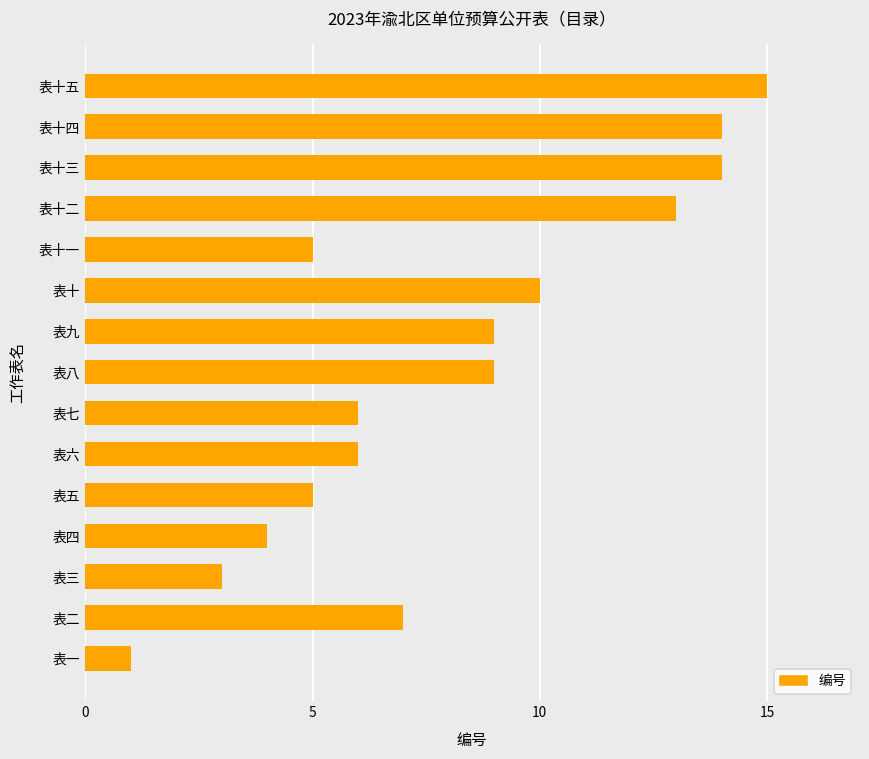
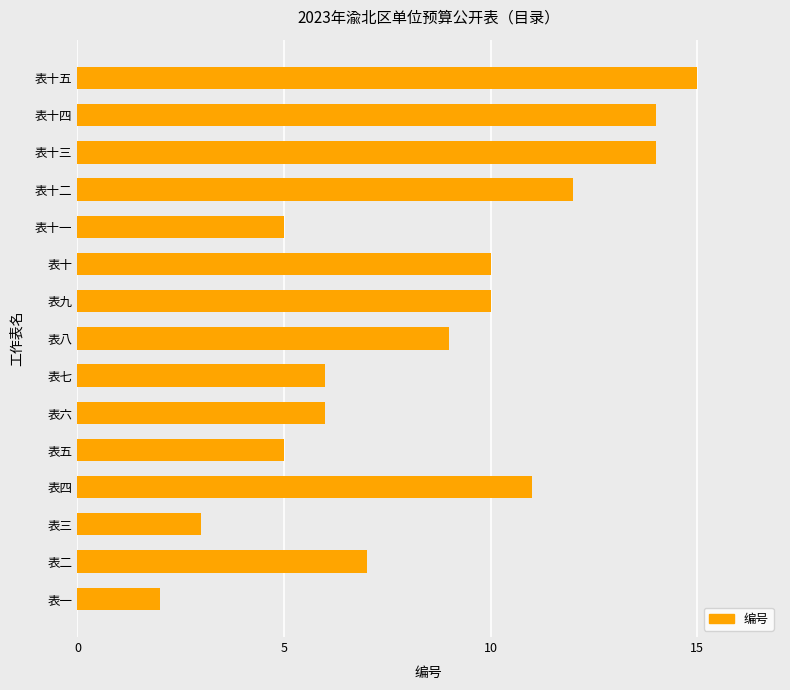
  {
    "表十五": 15,
    "表十四": 14,
    "表十三": 14,
-   "表十二": 13,
+   "表十二": 12,
    "表十一": 5,
    "表十": 10,
-   "表九": 9,
+   "表九": 10,
    "表八": 9,
    "表七": 6,
    "表六": 6,
    "表五": 5,
-   "表四": 4,
+   "表四": 11,
    "表三": 3,
    "表二": 7,
-   "表一": 1
+   "表一": 2
  }
